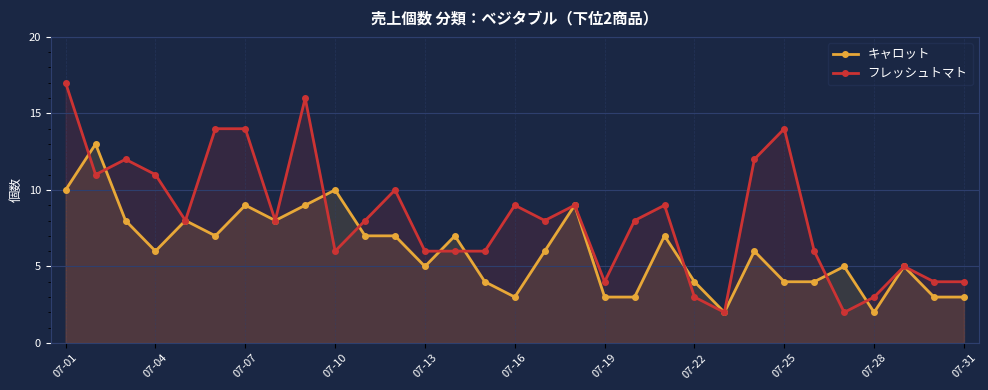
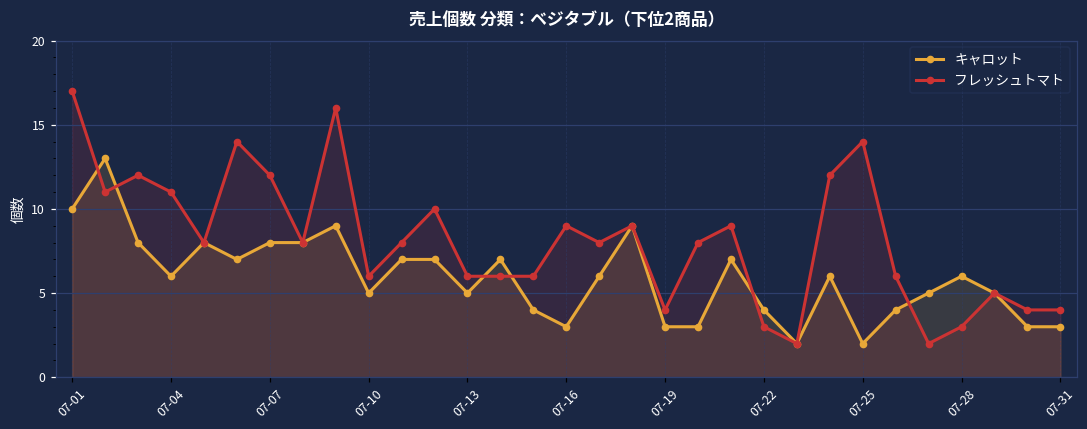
  {
    "キャロット": {
      "07-01": 10,
      "07-04": 6,
-     "07-07": 9,
-     "07-10": 10,
+     "07-07": 8,
+     "07-10": 5,
      "07-13": 5,
      "07-16": 3,
      "07-19": 3,
      "07-22": 4,
-     "07-25": 4,
-     "07-28": 2,
+     "07-25": 2,
+     "07-28": 6,
      "07-31": 3
    },
    "フレッシュトマト": {
      "07-01": 17,
      "07-04": 11,
-     "07-07": 14,
+     "07-07": 12,
      "07-10": 6,
      "07-13": 6,
      "07-16": 9,
      "07-19": 4,
      "07-22": 3,
      "07-25": 14,
      "07-28": 3,
      "07-31": 4
    }
  }
